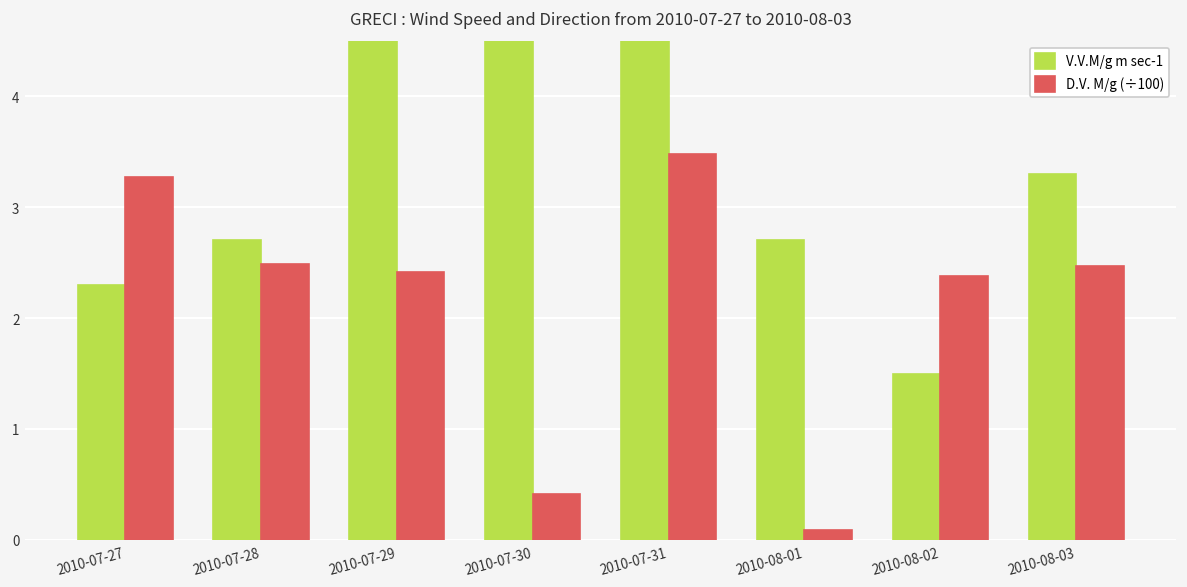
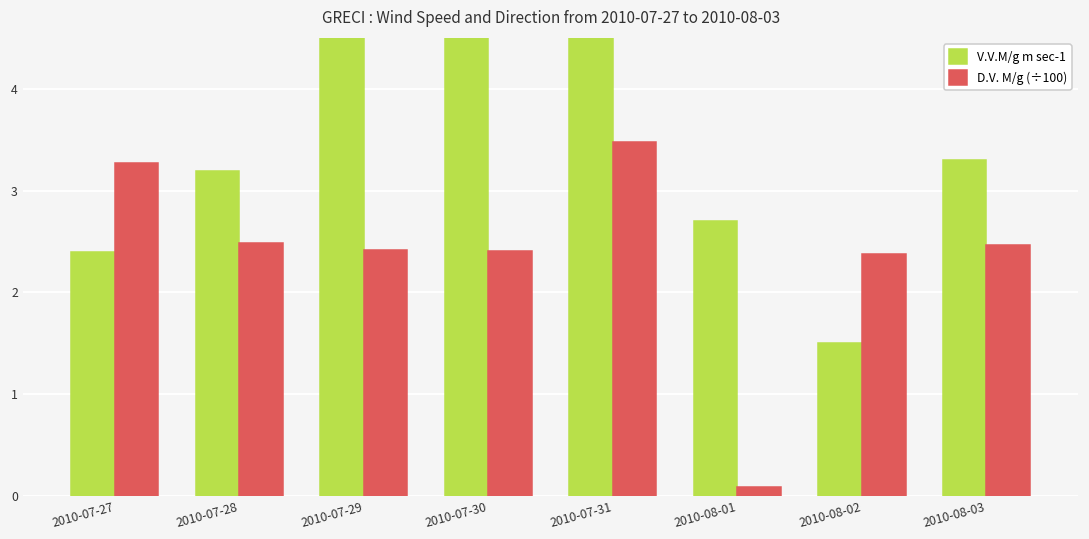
  {
    "V.V.M/g m sec-1": {
-     "2010-07-27": 2.3,
-     "2010-07-28": 2.7,
+     "2010-07-27": 2.4,
+     "2010-07-28": 3.2,
      "2010-07-31": 4.5,
      "2010-08-01": 2.7,
      "2010-08-02": 1.5,
      "2010-08-03": 3.3
    },
    "D.V. M/g (÷100)": {
      "2010-07-27": 3.3,
      "2010-07-28": 2.5,
      "2010-07-29": 2.4,
-     "2010-07-30": 0.4,
+     "2010-07-30": 2.4,
      "2010-07-31": 3.5,
      "2010-08-01": 0.1,
      "2010-08-02": 2.4,
      "2010-08-03": 2.5
    }
  }
